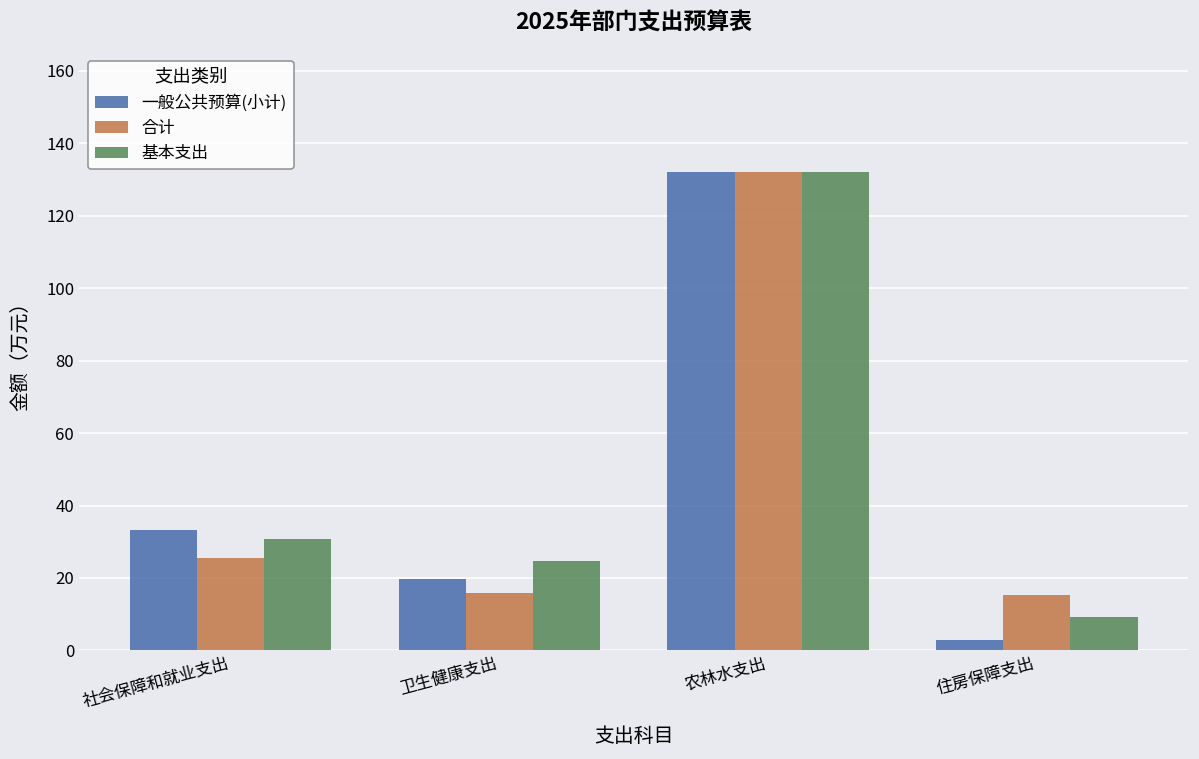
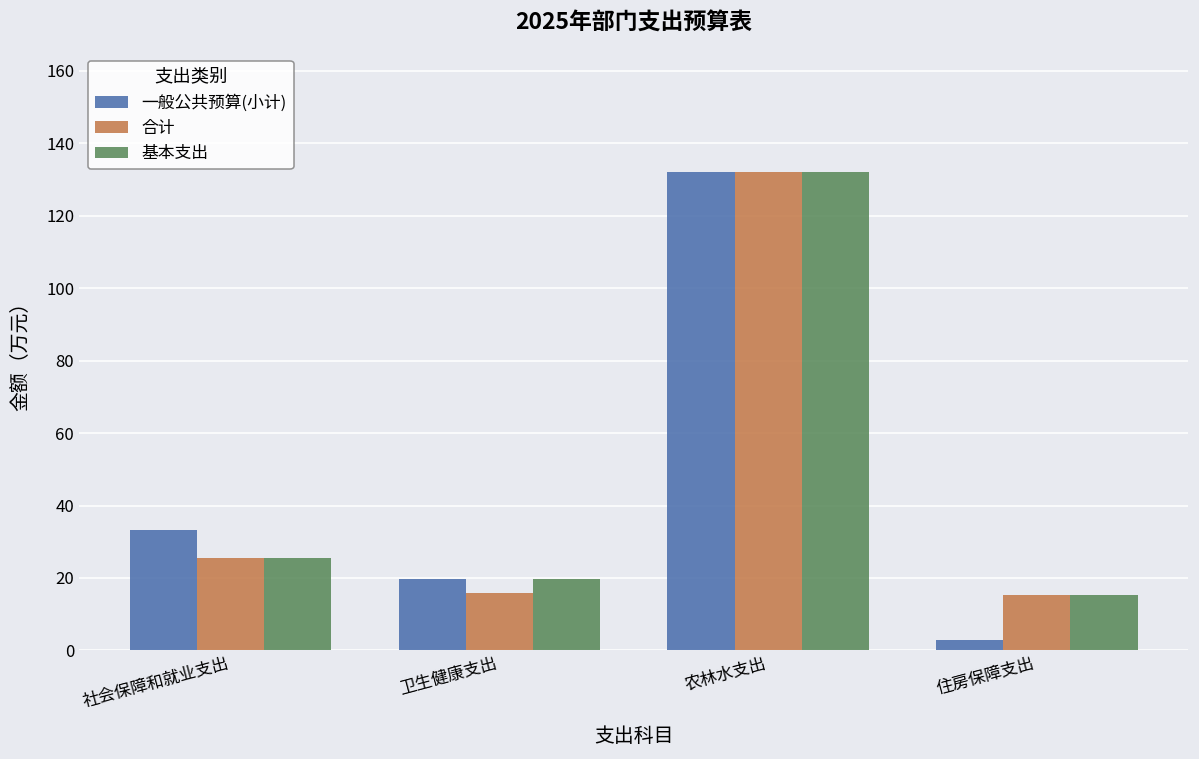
  {
    "一般公共预算(小计)": {
      "社会保障和就业支出": 33,
      "卫生健康支出": 20,
      "农林水支出": 132,
      "住房保障支出": 3
    },
    "合计": {
      "社会保障和就业支出": 26,
      "卫生健康支出": 16,
      "农林水支出": 132,
      "住房保障支出": 15
    },
    "基本支出": {
-     "社会保障和就业支出": 31,
-     "卫生健康支出": 25,
+     "社会保障和就业支出": 26,
+     "卫生健康支出": 20,
      "农林水支出": 132,
-     "住房保障支出": 9
+     "住房保障支出": 15
    }
  }
